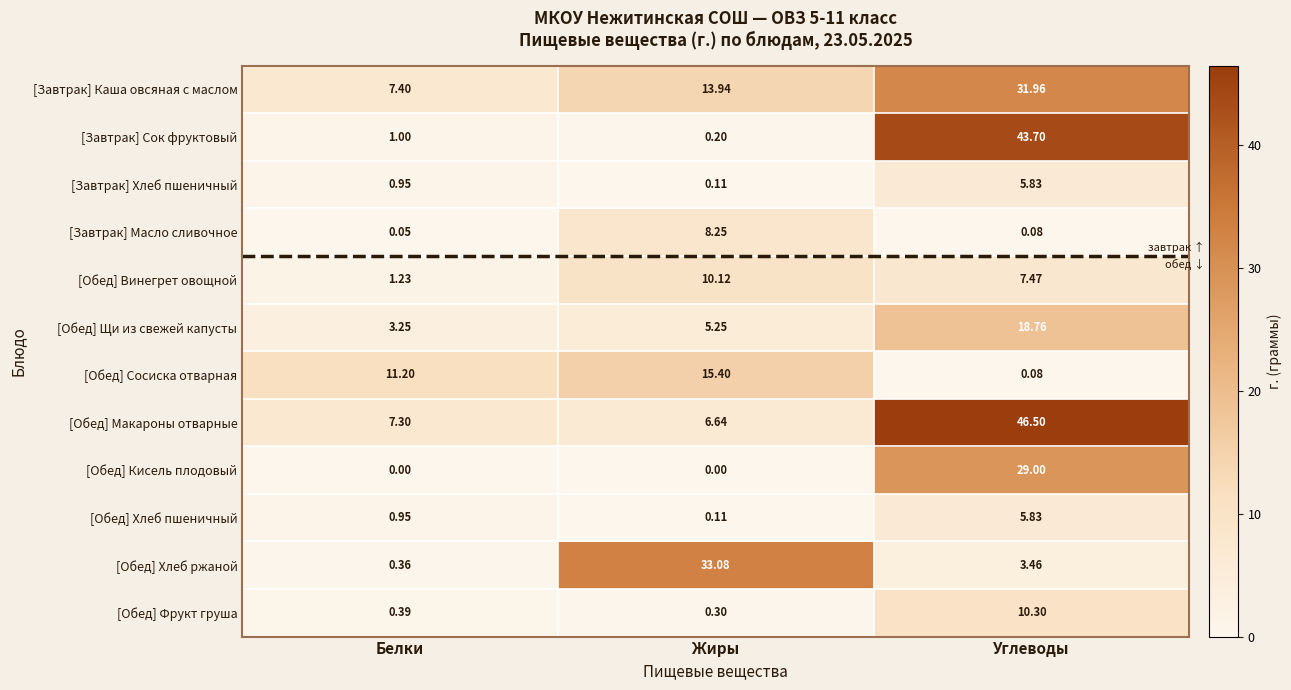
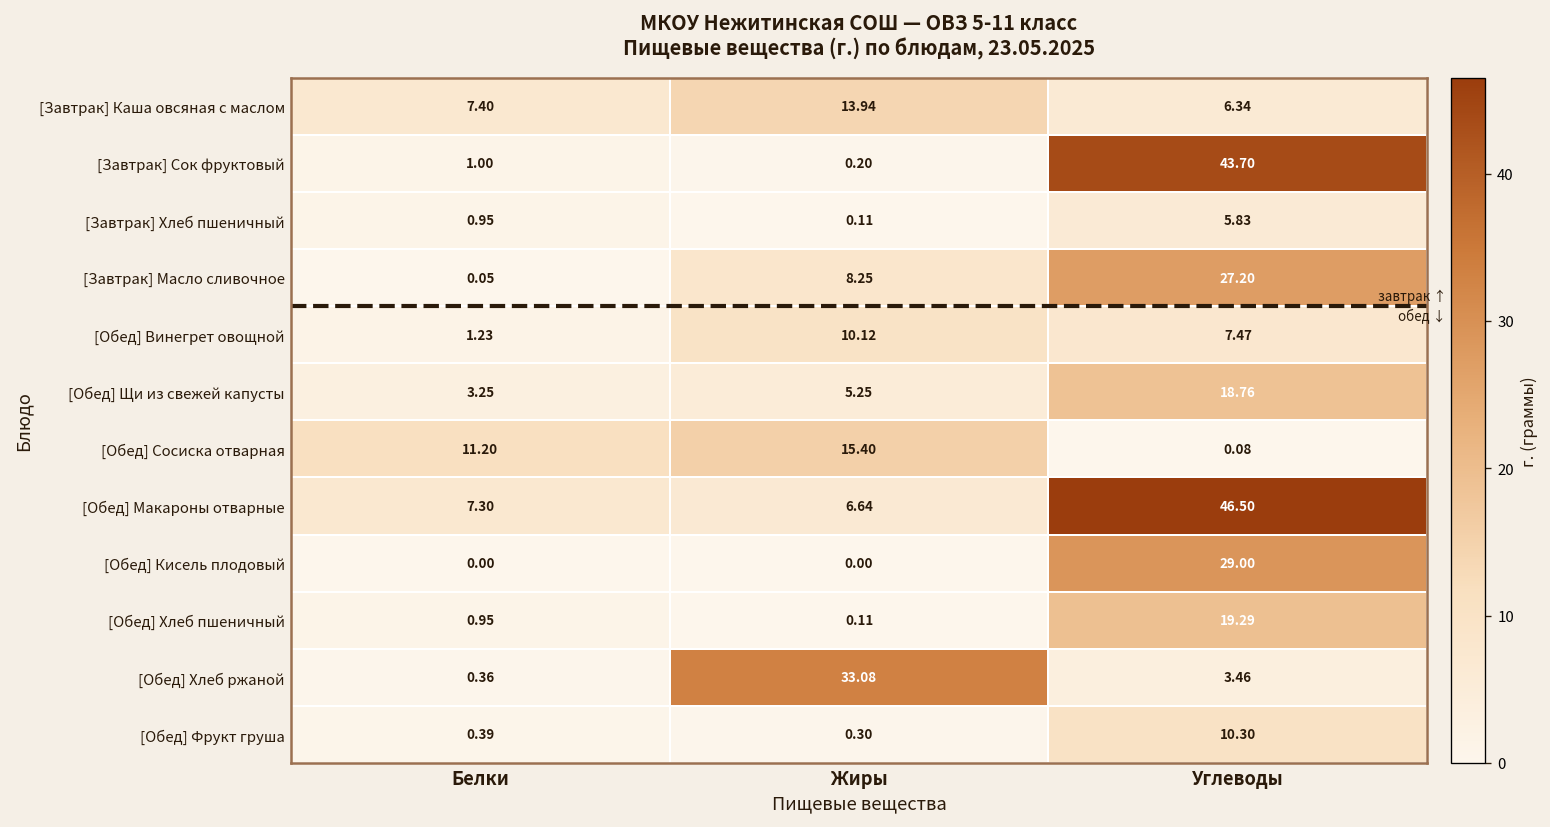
  {
    "[Завтрак] Каша овсяная с маслом": {
      "Белки": 7.40,
      "Жиры": 13.94,
-     "Углеводы": 31.96
+     "Углеводы": 6.34
    },
    "[Завтрак] Сок фруктовый": {
      "Белки": 1.00,
      "Жиры": 0.20,
      "Углеводы": 43.70
    },
    "[Завтрак] Хлеб пшеничный": {
      "Белки": 0.95,
      "Жиры": 0.11,
      "Углеводы": 5.83
    },
    "[Завтрак] Масло сливочное": {
      "Белки": 0.05,
      "Жиры": 8.25,
-     "Углеводы": 0.08
+     "Углеводы": 27.20
    },
    "[Обед] Винегрет овощной": {
      "Белки": 1.23,
      "Жиры": 10.12
    },
    "[Обед] Щи из свежей капусты": {
      "Белки": 3.25,
      "Жиры": 5.25,
      "Углеводы": 18.76
    },
    "[Обед] Сосиска отварная": {
      "Белки": 11.20,
      "Жиры": 15.40,
      "Углеводы": 0.08
    },
    "[Обед] Макароны отварные": {
      "Белки": 7.30,
      "Жиры": 6.64,
      "Углеводы": 46.50
    },
    "[Обед] Кисель плодовый": {
      "Белки": 0.00,
      "Жиры": 0.00,
      "Углеводы": 29.00
    },
    "[Обед] Хлеб пшеничный": {
      "Белки": 0.95,
      "Жиры": 0.11,
-     "Углеводы": 5.83
+     "Углеводы": 19.29
    },
    "[Обед] Хлеб ржаной": {
      "Белки": 0.36,
      "Жиры": 33.08,
      "Углеводы": 3.46
    },
    "[Обед] Фрукт груша": {
      "Белки": 0.39,
      "Жиры": 0.30,
      "Углеводы": 10.30
    }
  }
